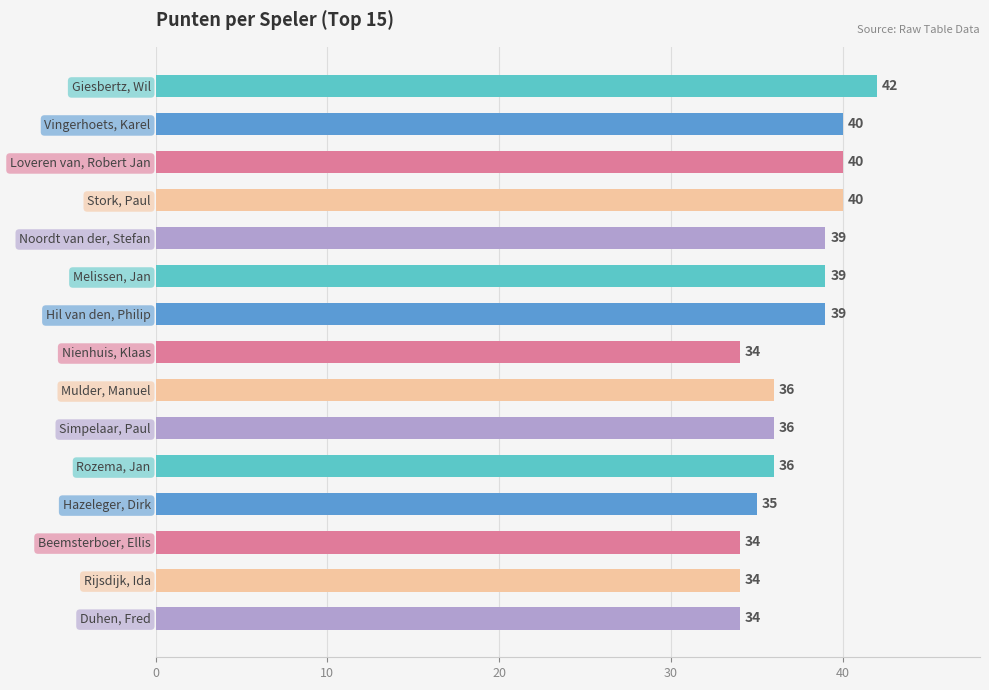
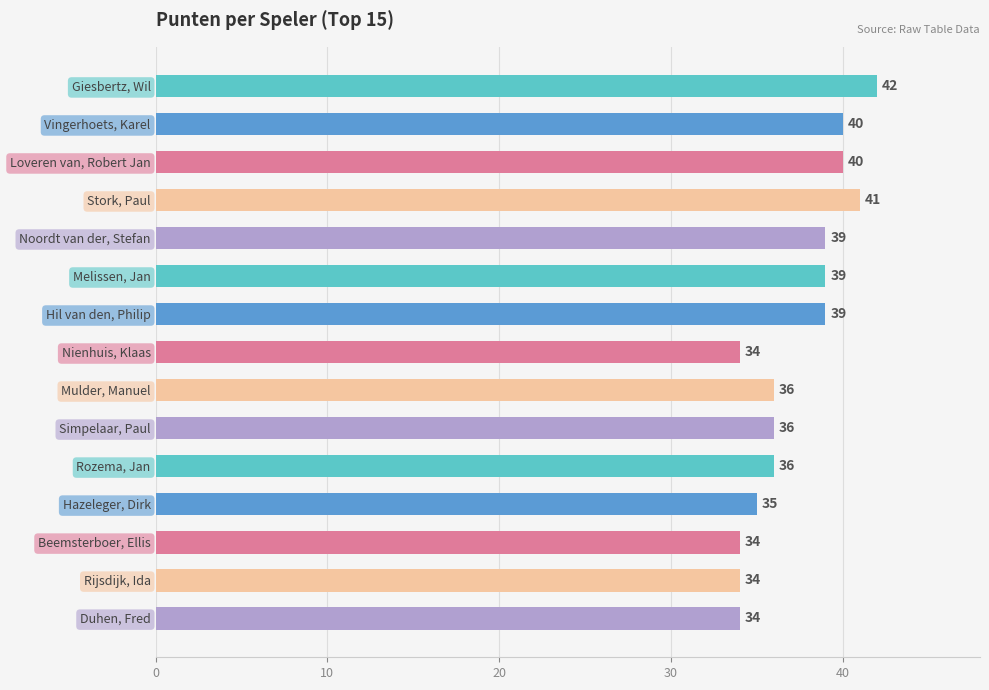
  {
    "Giesbertz, Wil": 42,
    "Vingerhoets, Karel": 40,
    "Loveren van, Robert Jan": 40,
-   "Stork, Paul": 40,
+   "Stork, Paul": 41,
    "Noordt van der, Stefan": 39,
    "Melissen, Jan": 39,
    "Hil van den, Philip": 39,
    "Nienhuis, Klaas": 34,
    "Mulder, Manuel": 36,
    "Simpelaar, Paul": 36,
    "Rozema, Jan": 36,
    "Hazeleger, Dirk": 35,
    "Beemsterboer, Ellis": 34,
    "Rijsdijk, Ida": 34,
    "Duhen, Fred": 34
  }
